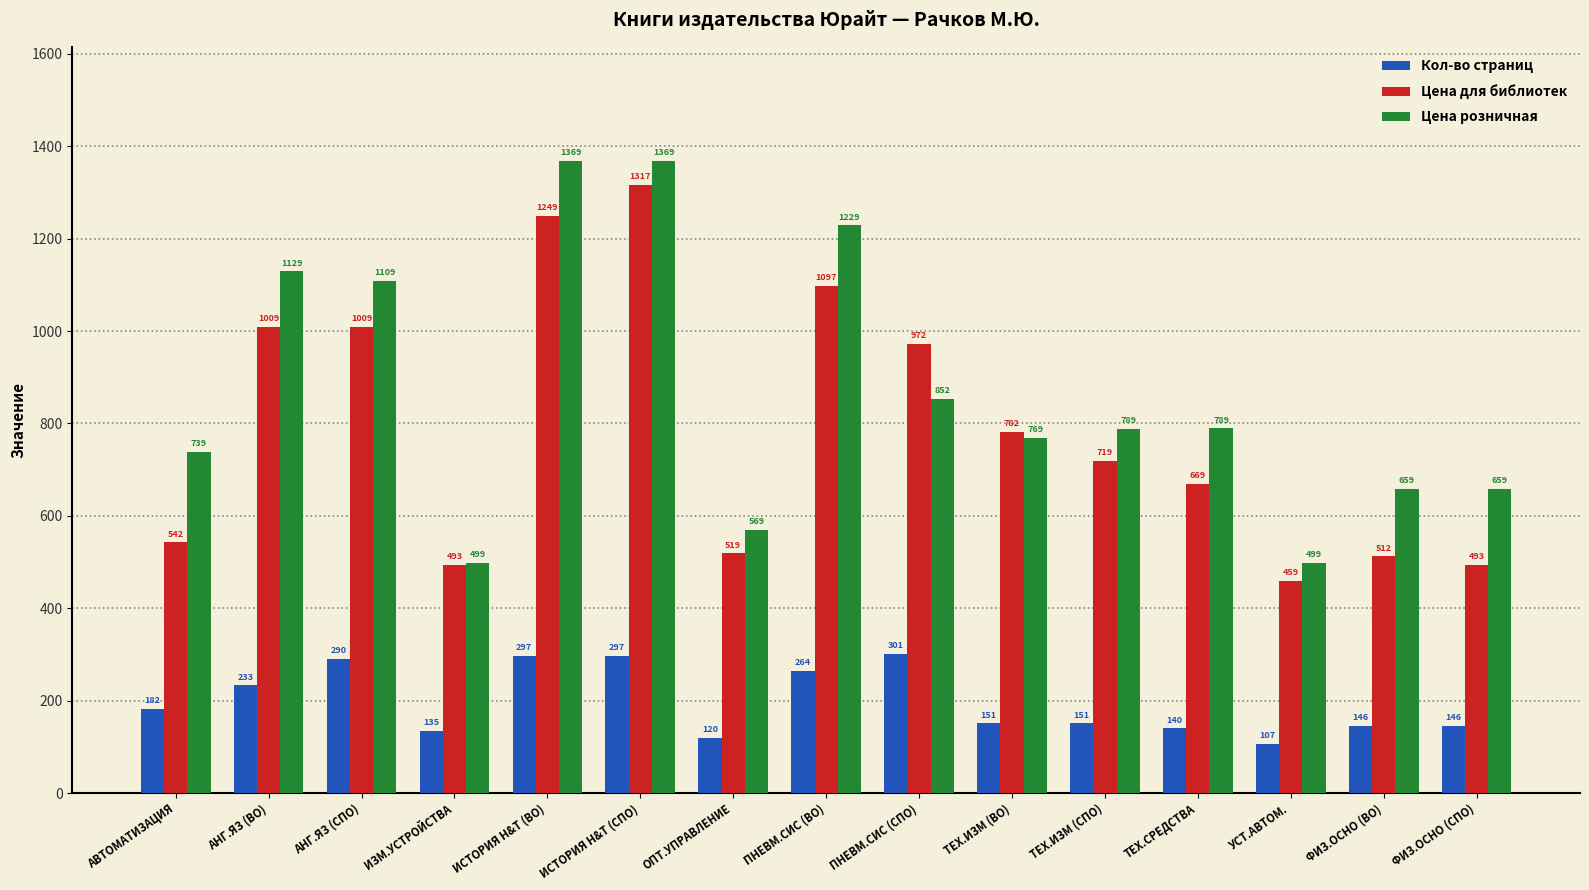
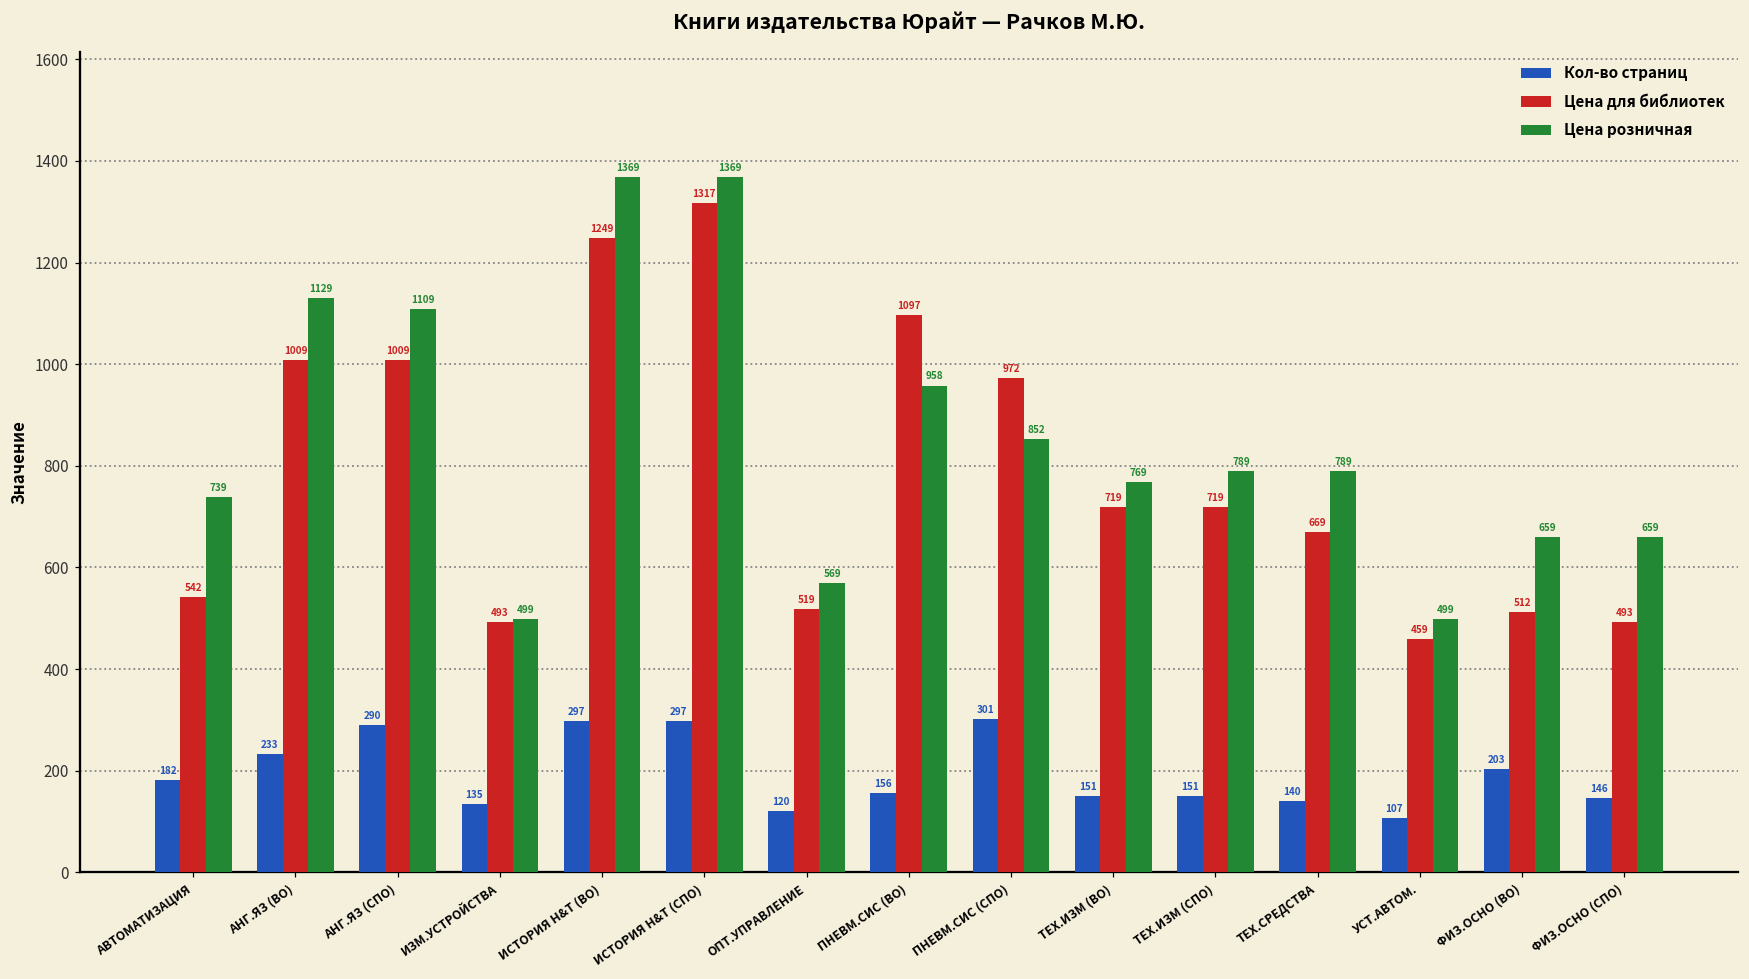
  {
    "Кол-во страниц": {
      "АВТОМАТИЗАЦИЯ": 182,
      "АНГ.ЯЗ (ВО)": 233,
      "АНГ.ЯЗ (СПО)": 290,
      "ИЗМ.УСТРОЙСТВА": 135,
      "ИСТОРИЯ Н&Т (ВО)": 297,
      "ИСТОРИЯ Н&Т (СПО)": 297,
      "ОПТ.УПРАВЛЕНИЕ": 120,
-     "ПНЕВМ.СИС (ВО)": 264,
+     "ПНЕВМ.СИС (ВО)": 156,
      "ПНЕВМ.СИС (СПО)": 301,
      "ТЕХ.ИЗМ (ВО)": 151,
      "ТЕХ.ИЗМ (СПО)": 151,
      "ТЕХ.СРЕДСТВА": 140,
      "УСТ.АВТОМ.": 107,
-     "ФИЗ.ОСНО (ВО)": 146,
+     "ФИЗ.ОСНО (ВО)": 203,
      "ФИЗ.ОСНО (СПО)": 146
    },
    "Цена для библиотек": {
      "АВТОМАТИЗАЦИЯ": 542,
      "АНГ.ЯЗ (ВО)": 1009,
      "АНГ.ЯЗ (СПО)": 1009,
      "ИЗМ.УСТРОЙСТВА": 493,
      "ИСТОРИЯ Н&Т (ВО)": 1249,
      "ИСТОРИЯ Н&Т (СПО)": 1317,
      "ОПТ.УПРАВЛЕНИЕ": 519,
-     "ТЕХ.ИЗМ (ВО)": 782,
+     "ТЕХ.ИЗМ (ВО)": 719,
      "ТЕХ.ИЗМ (СПО)": 719,
      "ТЕХ.СРЕДСТВА": 669,
      "УСТ.АВТОМ.": 459,
      "ФИЗ.ОСНО (ВО)": 512,
      "ФИЗ.ОСНО (СПО)": 493
    },
    "Цена розничная": {
      "АВТОМАТИЗАЦИЯ": 739,
      "АНГ.ЯЗ (СПО)": 1109,
      "ИЗМ.УСТРОЙСТВА": 499,
      "ИСТОРИЯ Н&Т (ВО)": 1369,
      "ИСТОРИЯ Н&Т (СПО)": 1369,
      "ОПТ.УПРАВЛЕНИЕ": 569,
-     "ПНЕВМ.СИС (ВО)": 1229,
+     "ПНЕВМ.СИС (ВО)": 958,
      "ТЕХ.ИЗМ (ВО)": 769,
      "ТЕХ.ИЗМ (СПО)": 789,
      "ТЕХ.СРЕДСТВА": 789,
      "УСТ.АВТОМ.": 499,
      "ФИЗ.ОСНО (ВО)": 659,
      "ФИЗ.ОСНО (СПО)": 659
    }
  }
